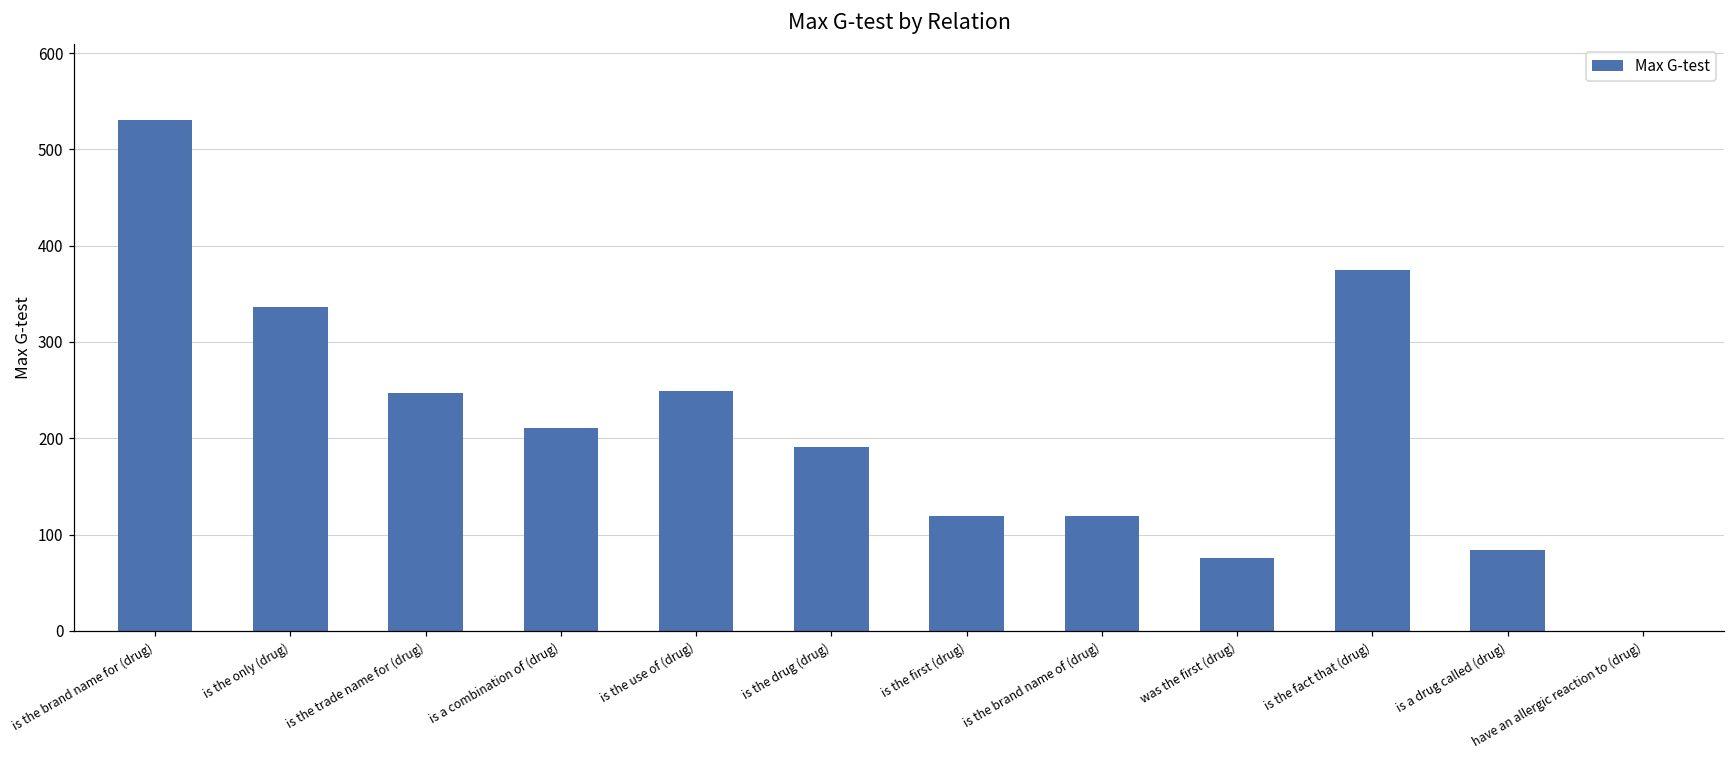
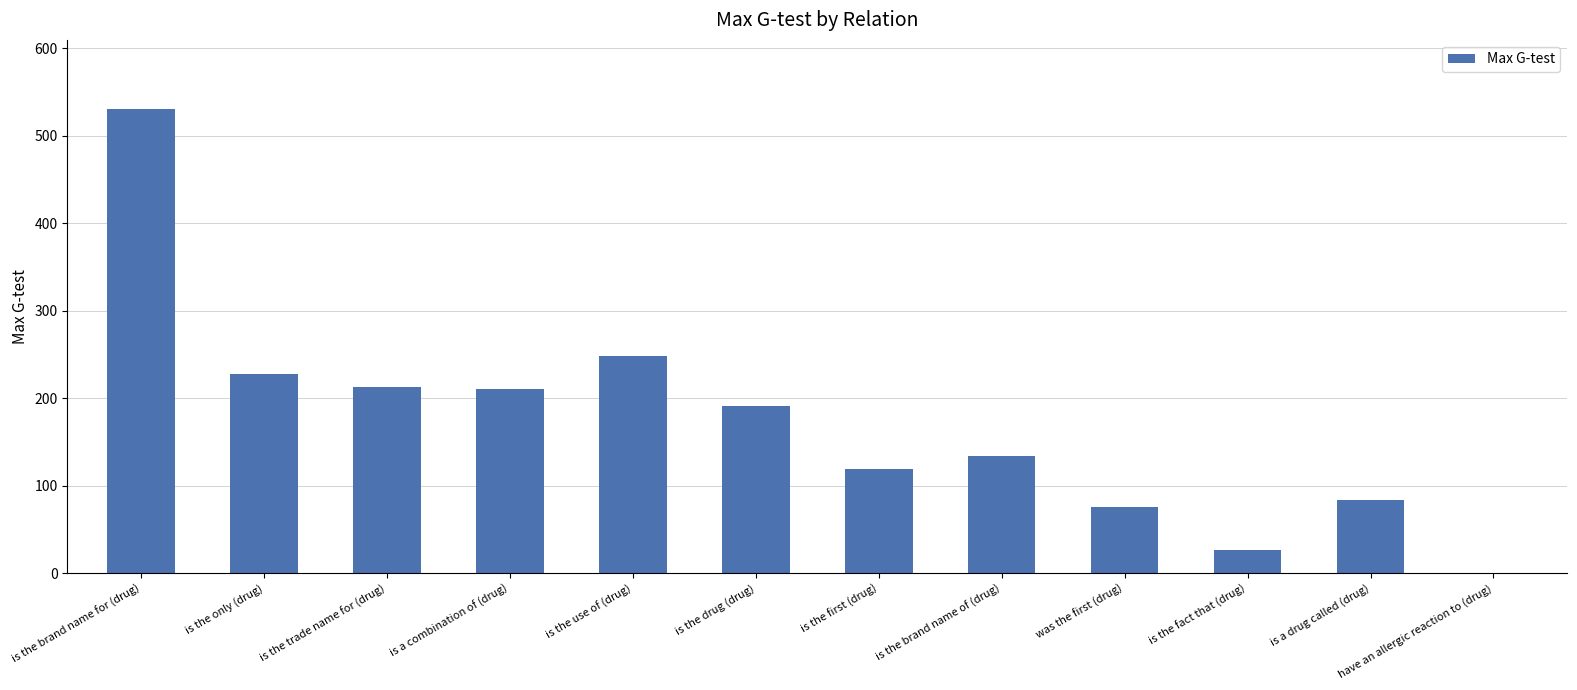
  {
    "is the brand name for (drug)": 530,
-   "is the only (drug)": 340,
-   "is the trade name for (drug)": 250,
+   "is the only (drug)": 230,
+   "is the trade name for (drug)": 210,
    "is a combination of (drug)": 210,
    "is the use of (drug)": 250,
    "is the drug (drug)": 190,
    "is the first (drug)": 120,
-   "is the brand name of (drug)": 120,
+   "is the brand name of (drug)": 130,
    "was the first (drug)": 80,
-   "is the fact that (drug)": 370,
+   "is the fact that (drug)": 30,
    "is a drug called (drug)": 80,
    "have an allergic reaction to (drug)": 0
  }
